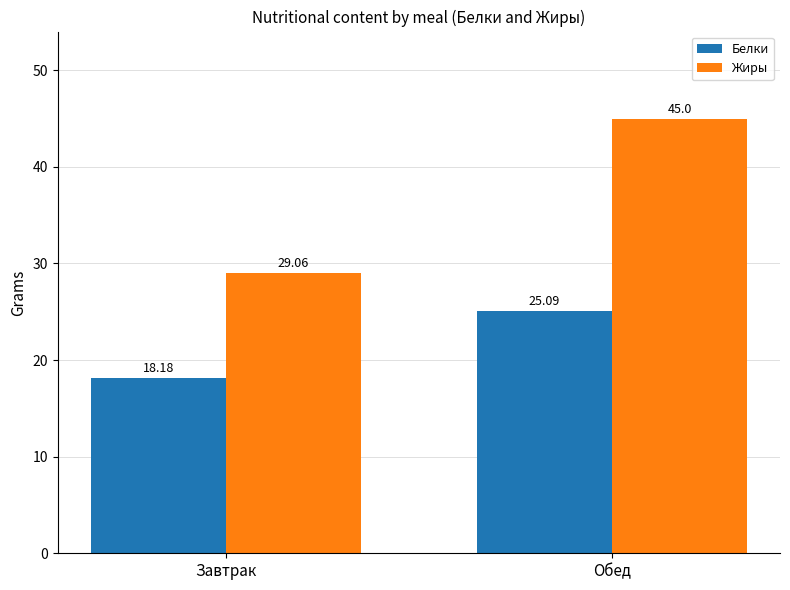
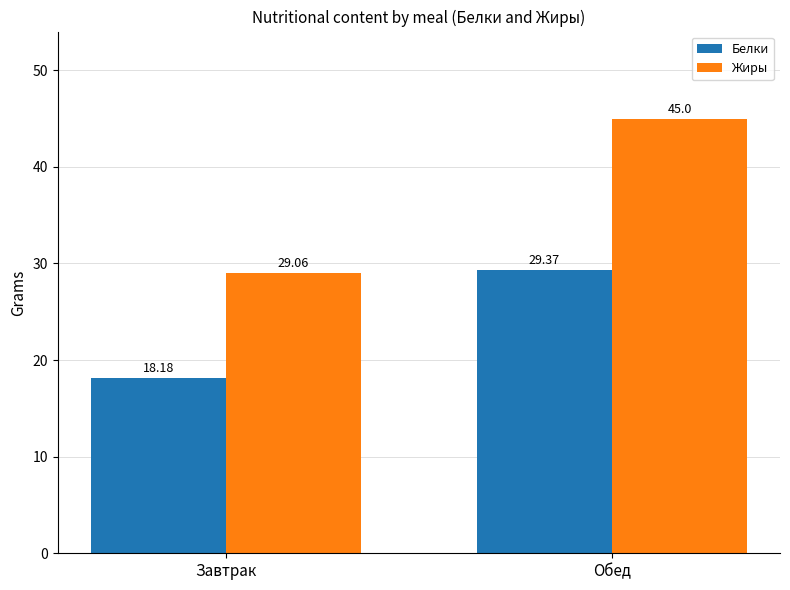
  {
    "Белки": {
      "Завтрак": 18.18,
-     "Обед": 25.09
+     "Обед": 29.37
    },
    "Жиры": {
      "Завтрак": 29.06,
      "Обед": 45.0
    }
  }
